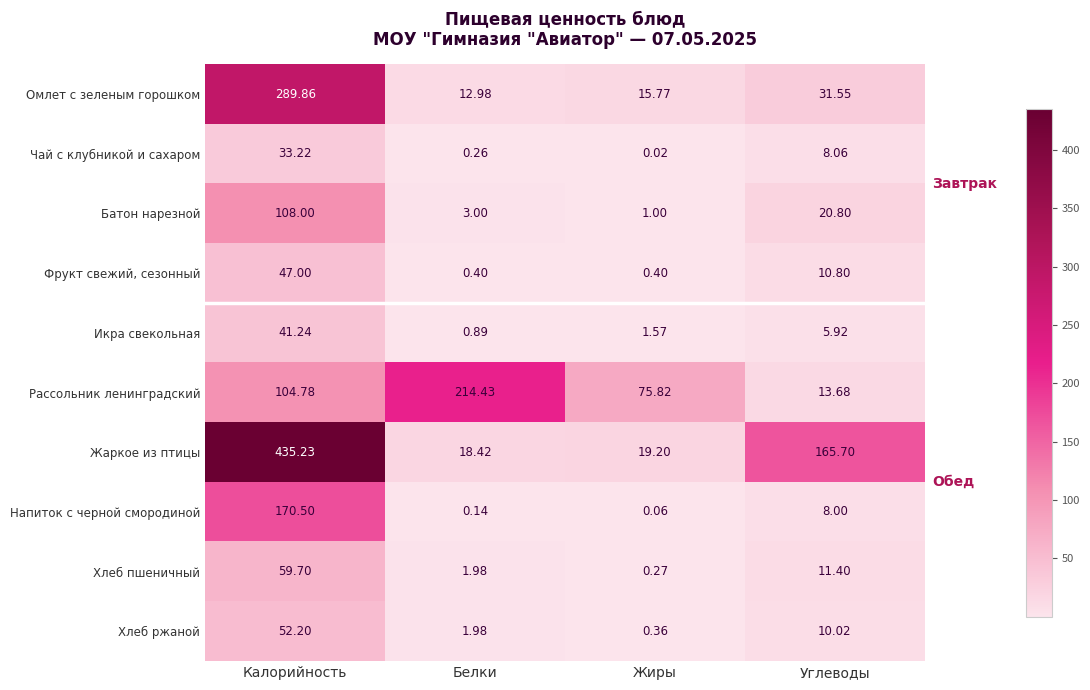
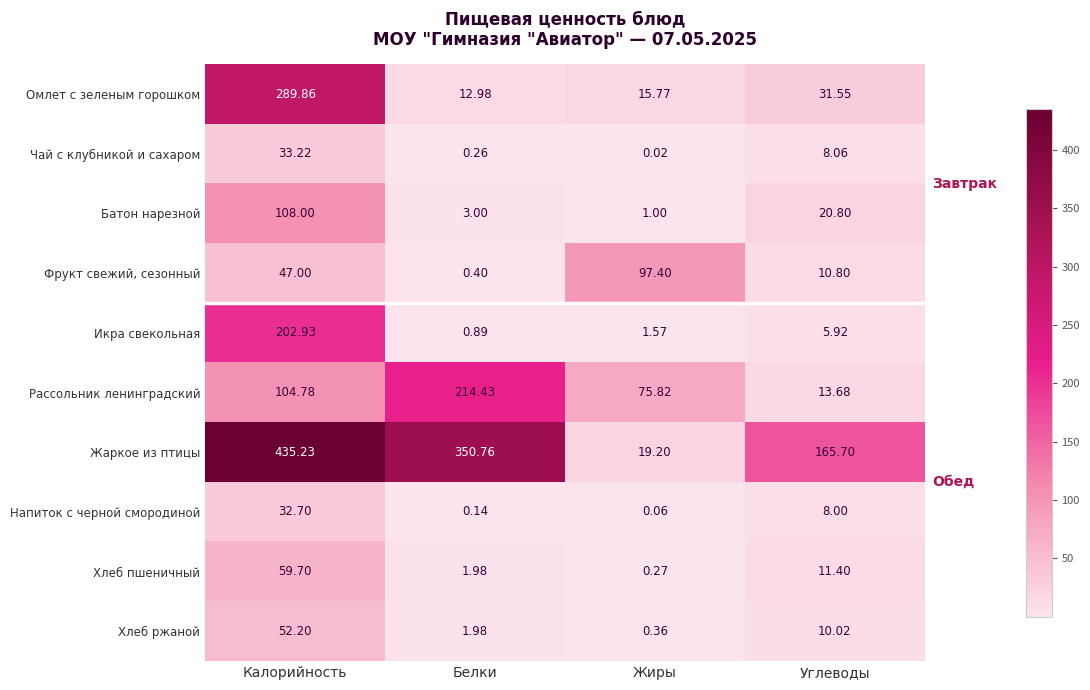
  {
    "Омлет с зеленым горошком": {
      "Калорийность": 289.86,
      "Белки": 12.98,
      "Жиры": 15.77,
      "Углеводы": 31.55
    },
    "Чай с клубникой и сахаром": {
      "Калорийность": 33.22,
      "Белки": 0.26,
      "Жиры": 0.02,
      "Углеводы": 8.06
    },
    "Батон нарезной": {
      "Калорийность": 108.00,
      "Белки": 3.00,
      "Жиры": 1.00,
      "Углеводы": 20.80
    },
    "Фрукт свежий, сезонный": {
      "Калорийность": 47.00,
      "Белки": 0.40,
-     "Жиры": 0.40,
+     "Жиры": 97.40,
      "Углеводы": 10.80
    },
    "Икра свекольная": {
-     "Калорийность": 41.24,
+     "Калорийность": 202.93,
      "Белки": 0.89,
      "Жиры": 1.57,
      "Углеводы": 5.92
    },
    "Рассольник ленинградский": {
      "Калорийность": 104.78,
      "Белки": 214.43,
      "Жиры": 75.82,
      "Углеводы": 13.68
    },
    "Жаркое из птицы": {
      "Калорийность": 435.23,
-     "Белки": 18.42,
+     "Белки": 350.76,
      "Жиры": 19.20,
      "Углеводы": 165.70
    },
    "Напиток с черной смородиной": {
-     "Калорийность": 170.50,
+     "Калорийность": 32.70,
      "Белки": 0.14,
      "Жиры": 0.06,
      "Углеводы": 8.00
    },
    "Хлеб пшеничный": {
      "Калорийность": 59.70,
      "Белки": 1.98,
      "Жиры": 0.27,
      "Углеводы": 11.40
    },
    "Хлеб ржаной": {
      "Калорийность": 52.20,
      "Белки": 1.98,
      "Жиры": 0.36,
      "Углеводы": 10.02
    }
  }
